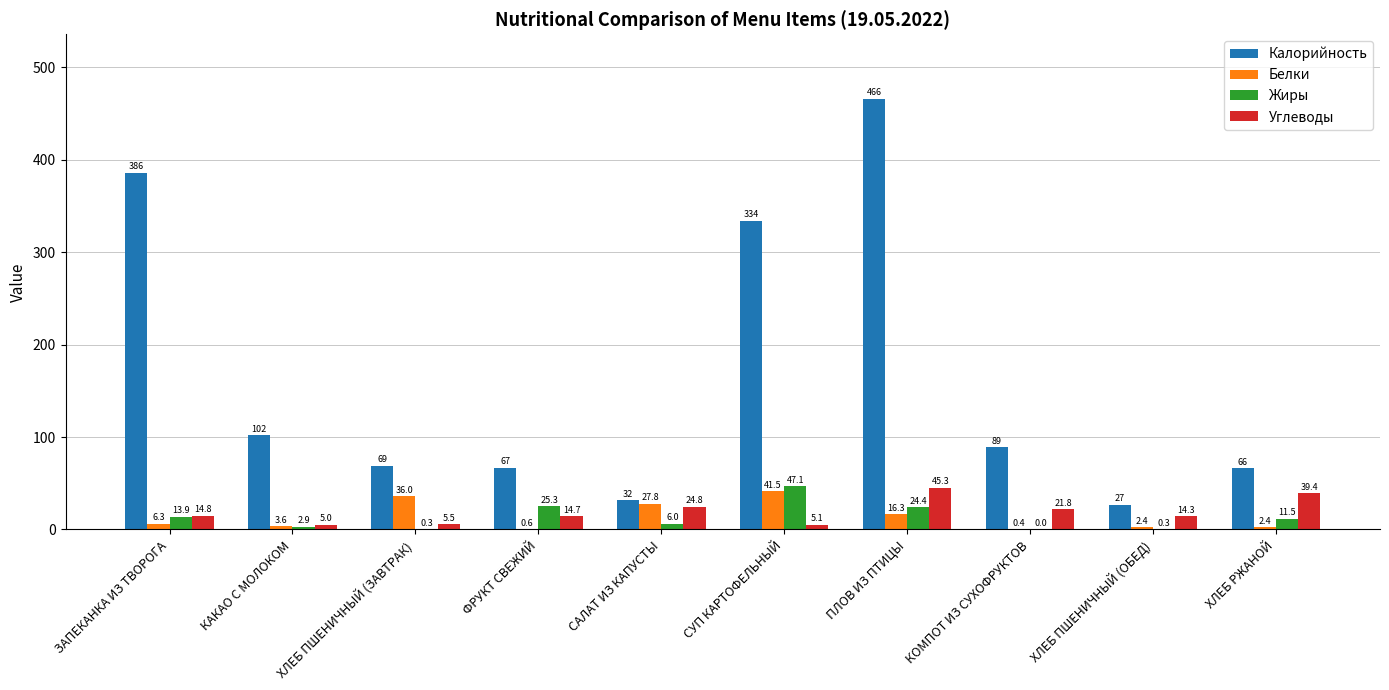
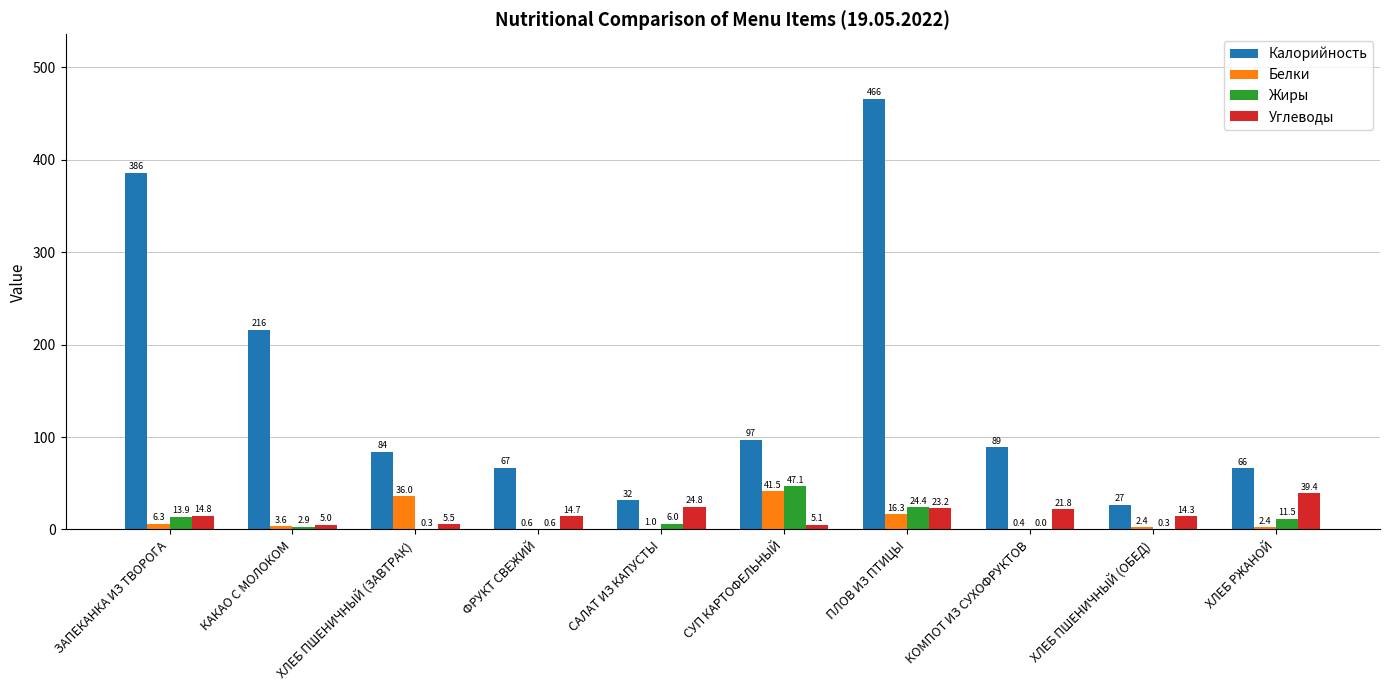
  {
    "Калорийность": {
      "ЗАПЕКАНКА ИЗ ТВОРОГА": 386,
-     "КАКАО С МОЛОКОМ": 102,
-     "ХЛЕБ ПШЕНИЧНЫЙ (ЗАВТРАК)": 69,
+     "КАКАО С МОЛОКОМ": 216,
+     "ХЛЕБ ПШЕНИЧНЫЙ (ЗАВТРАК)": 84,
      "ФРУКТ СВЕЖИЙ": 67,
      "САЛАТ ИЗ КАПУСТЫ": 32,
-     "СУП КАРТОФЕЛЬНЫЙ": 334,
+     "СУП КАРТОФЕЛЬНЫЙ": 97,
      "ПЛОВ ИЗ ПТИЦЫ": 466,
      "КОМПОТ ИЗ СУХОФРУКТОВ": 89,
      "ХЛЕБ ПШЕНИЧНЫЙ (ОБЕД)": 27,
      "ХЛЕБ РЖАНОЙ": 66
    },
    "Белки": {
      "ЗАПЕКАНКА ИЗ ТВОРОГА": 6.3,
      "КАКАО С МОЛОКОМ": 3.6,
      "ХЛЕБ ПШЕНИЧНЫЙ (ЗАВТРАК)": 36.0,
      "ФРУКТ СВЕЖИЙ": 0.6,
-     "САЛАТ ИЗ КАПУСТЫ": 27.8,
+     "САЛАТ ИЗ КАПУСТЫ": 1.0,
      "СУП КАРТОФЕЛЬНЫЙ": 41.5,
      "ПЛОВ ИЗ ПТИЦЫ": 16.3,
      "КОМПОТ ИЗ СУХОФРУКТОВ": 0.4,
      "ХЛЕБ ПШЕНИЧНЫЙ (ОБЕД)": 2.4,
      "ХЛЕБ РЖАНОЙ": 2.4
    },
    "Жиры": {
      "ЗАПЕКАНКА ИЗ ТВОРОГА": 13.9,
      "КАКАО С МОЛОКОМ": 2.9,
      "ХЛЕБ ПШЕНИЧНЫЙ (ЗАВТРАК)": 0.3,
-     "ФРУКТ СВЕЖИЙ": 25.3,
+     "ФРУКТ СВЕЖИЙ": 0.6,
      "САЛАТ ИЗ КАПУСТЫ": 6.0,
      "СУП КАРТОФЕЛЬНЫЙ": 47.1,
      "ПЛОВ ИЗ ПТИЦЫ": 24.4,
      "КОМПОТ ИЗ СУХОФРУКТОВ": 0.0,
      "ХЛЕБ ПШЕНИЧНЫЙ (ОБЕД)": 0.3,
      "ХЛЕБ РЖАНОЙ": 11.5
    },
    "Углеводы": {
      "ЗАПЕКАНКА ИЗ ТВОРОГА": 14.8,
      "КАКАО С МОЛОКОМ": 5.0,
      "ХЛЕБ ПШЕНИЧНЫЙ (ЗАВТРАК)": 5.5,
      "ФРУКТ СВЕЖИЙ": 14.7,
      "САЛАТ ИЗ КАПУСТЫ": 24.8,
      "СУП КАРТОФЕЛЬНЫЙ": 5.1,
-     "ПЛОВ ИЗ ПТИЦЫ": 45.3,
+     "ПЛОВ ИЗ ПТИЦЫ": 23.2,
      "КОМПОТ ИЗ СУХОФРУКТОВ": 21.8,
      "ХЛЕБ ПШЕНИЧНЫЙ (ОБЕД)": 14.3,
      "ХЛЕБ РЖАНОЙ": 39.4
    }
  }
